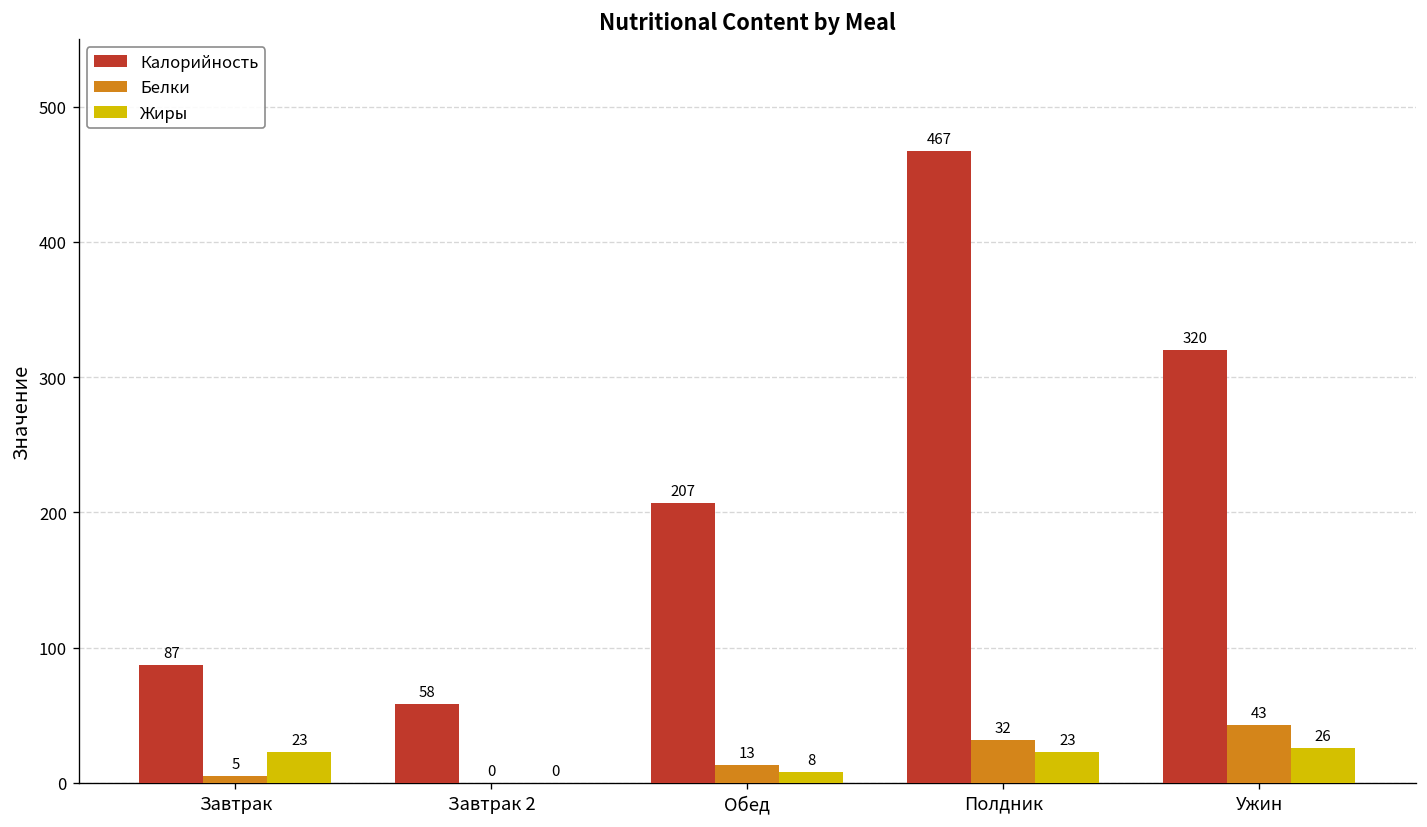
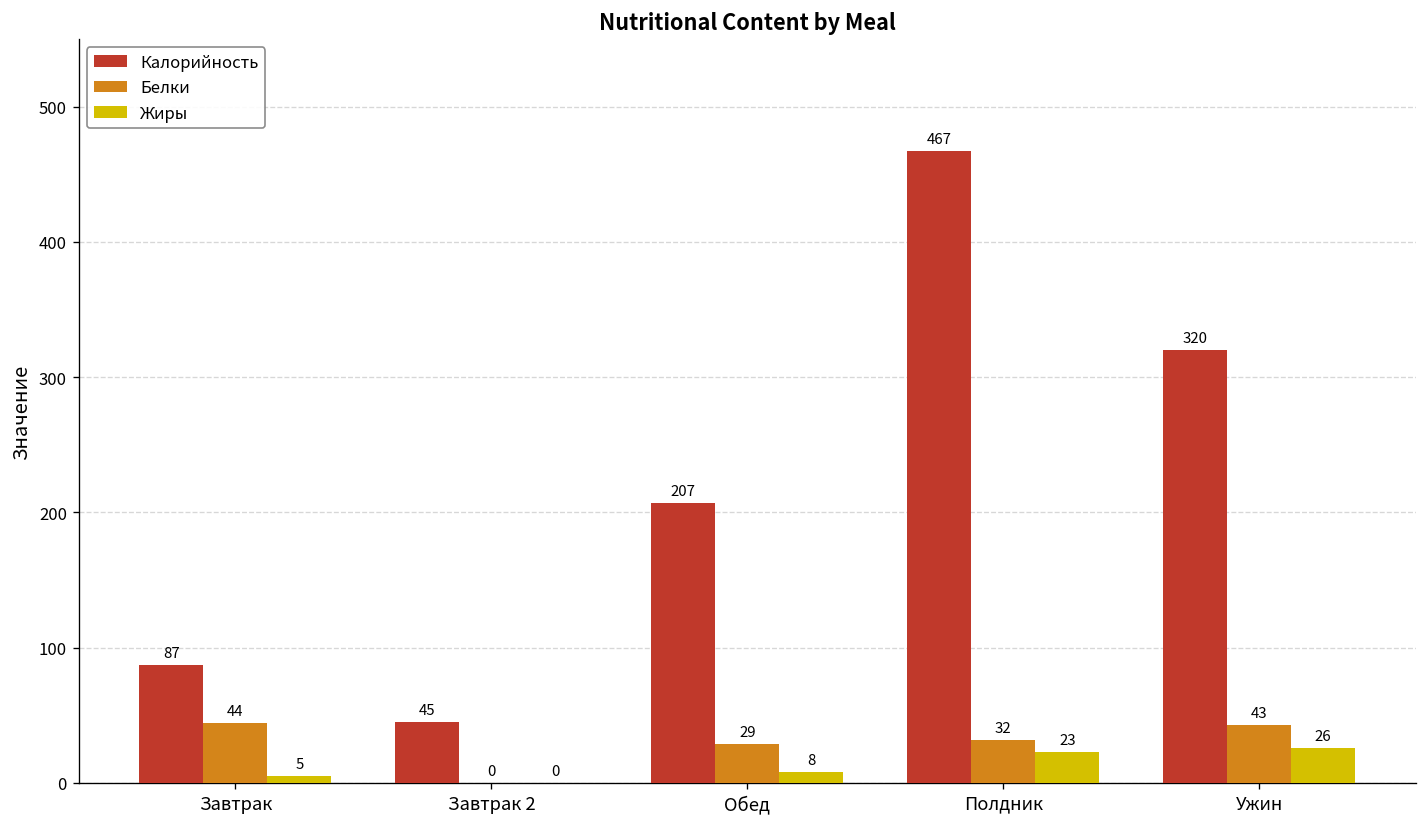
  {
    "Калорийность": {
      "Завтрак": 87,
-     "Завтрак 2": 58,
+     "Завтрак 2": 45,
      "Обед": 207,
      "Полдник": 467,
      "Ужин": 320
    },
    "Белки": {
-     "Завтрак": 5,
+     "Завтрак": 44,
      "Завтрак 2": 0,
-     "Обед": 13,
+     "Обед": 29,
      "Полдник": 32,
      "Ужин": 43
    },
    "Жиры": {
-     "Завтрак": 23,
+     "Завтрак": 5,
      "Завтрак 2": 0,
      "Обед": 8,
      "Полдник": 23,
      "Ужин": 26
    }
  }
